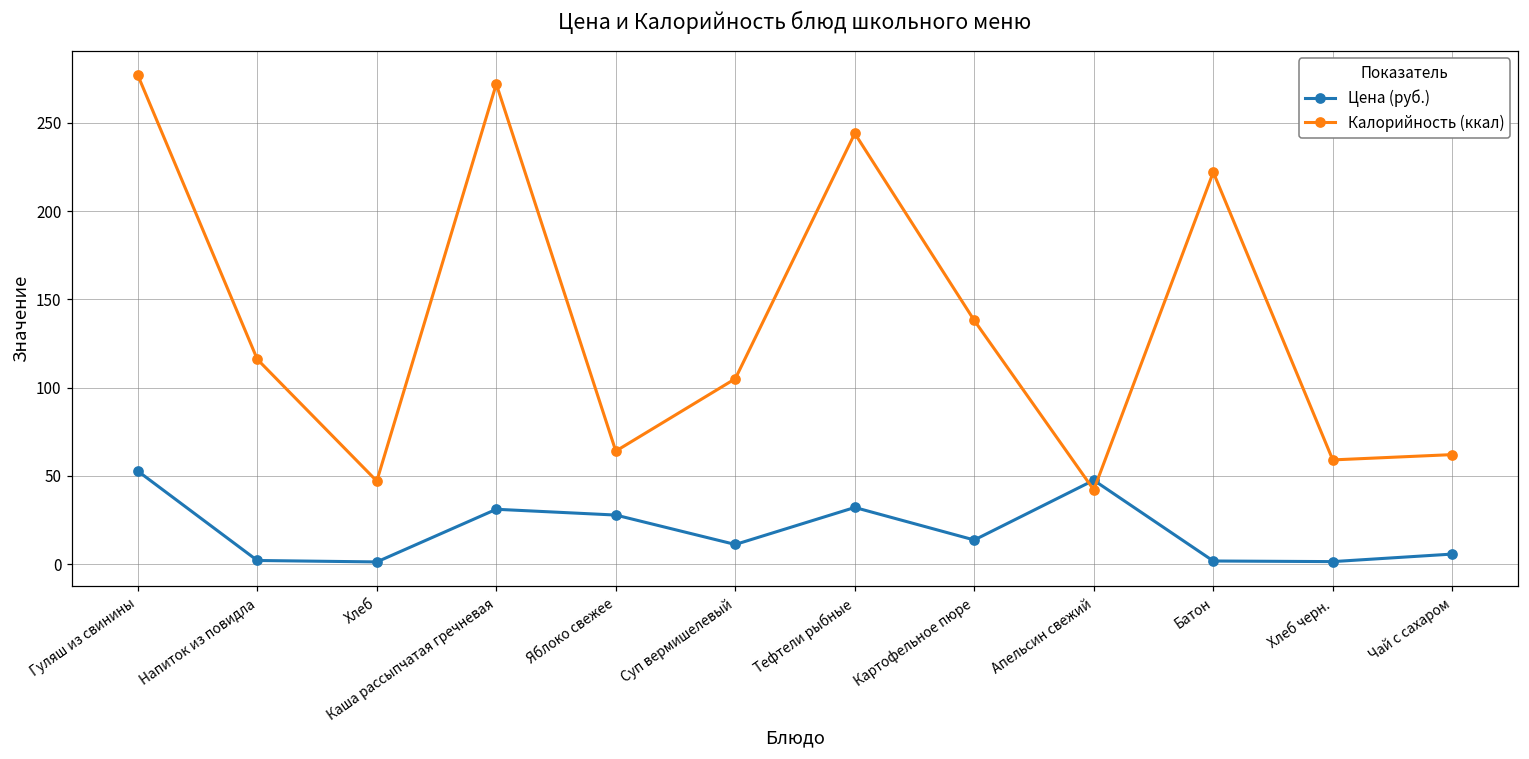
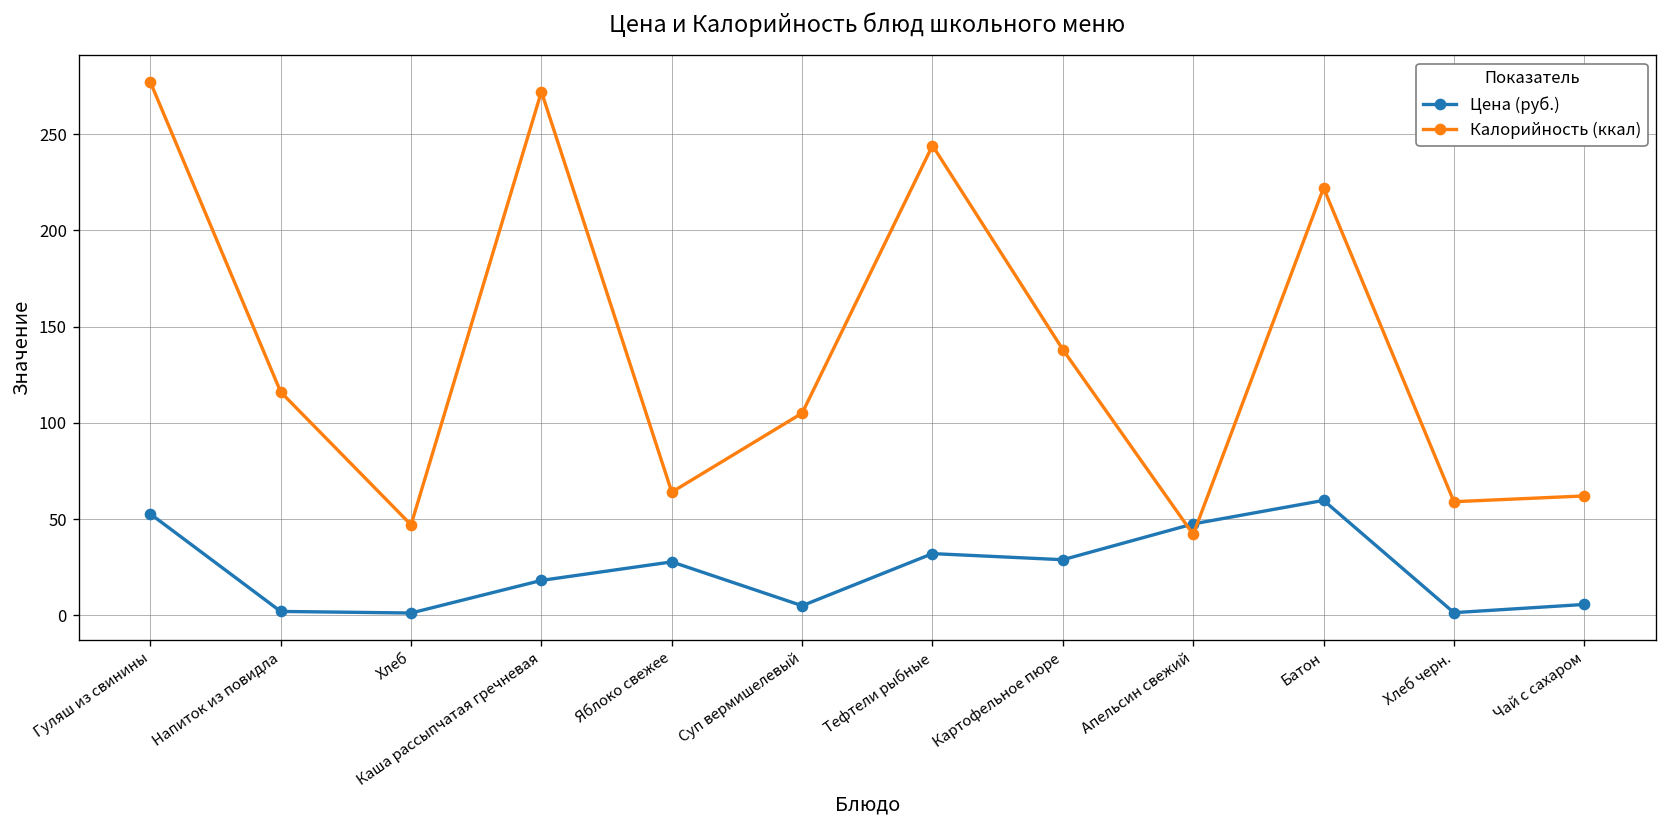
  {
    "Цена (руб.)": {
      "Гуляш из свинины": 53,
      "Напиток из повидла": 2,
      "Хлеб": 1,
-     "Каша рассыпчатая гречневая": 31,
+     "Каша рассыпчатая гречневая": 18,
      "Яблоко свежее": 28,
-     "Суп вермишелевый": 11,
+     "Суп вермишелевый": 5,
      "Тефтели рыбные": 32,
-     "Картофельное пюре": 14,
+     "Картофельное пюре": 29,
      "Апельсин свежий": 47,
-     "Батон": 2,
+     "Батон": 60,
      "Хлеб черн.": 1,
      "Чай с сахаром": 6
    },
    "Калорийность (ккал)": {
      "Гуляш из свинины": 277,
      "Напиток из повидла": 116,
      "Хлеб": 47,
      "Каша рассыпчатая гречневая": 272,
      "Яблоко свежее": 64,
      "Суп вермишелевый": 105,
      "Тефтели рыбные": 244,
      "Картофельное пюре": 138,
      "Апельсин свежий": 42,
      "Батон": 222,
      "Хлеб черн.": 59,
      "Чай с сахаром": 62
    }
  }
